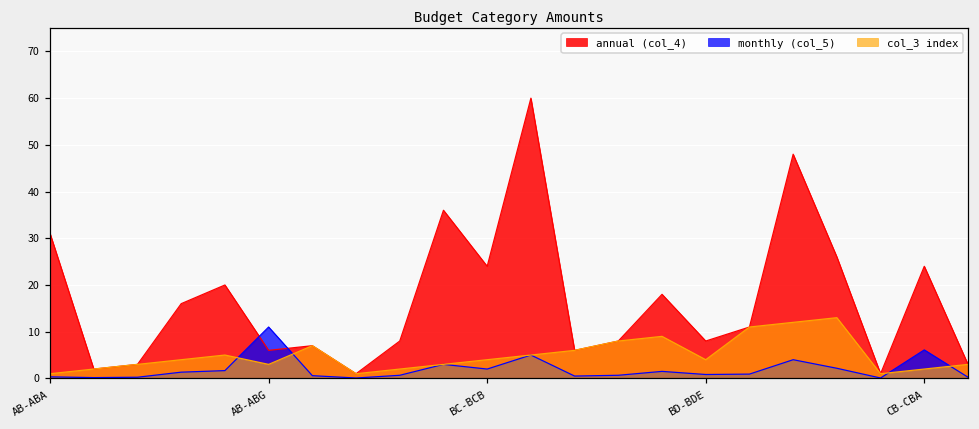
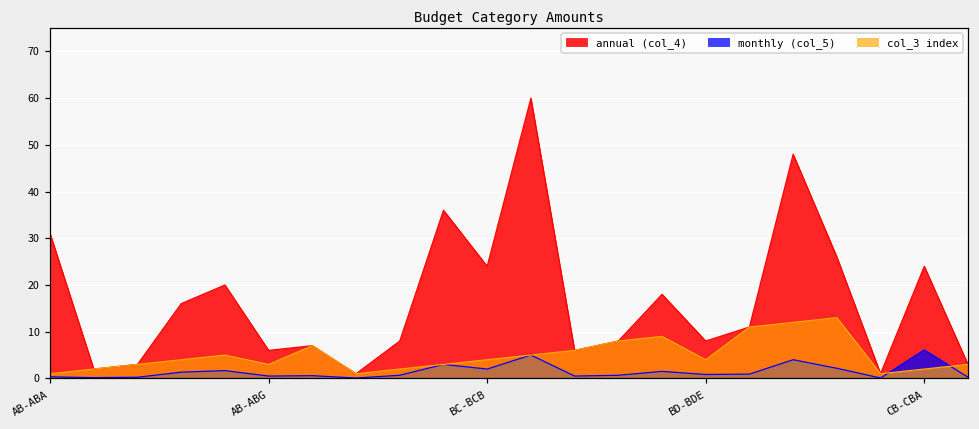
  {
    "annual (col_4)": {
      "AB-ABA": 31,
      "AB-ABG": 6,
      "BC-BCB": 24,
      "BD-BDE": 8,
      "CB-CBA": 24
    },
    "monthly (col_5)": {
      "AB-ABA": 0,
-     "AB-ABG": 11,
+     "AB-ABG": 1,
      "BC-BCB": 2,
      "BD-BDE": 1,
      "CB-CBA": 6
    },
    "col_3 index": {
      "AB-ABA": 1,
      "AB-ABG": 3,
      "BC-BCB": 4,
      "BD-BDE": 4,
      "CB-CBA": 2
    }
  }
